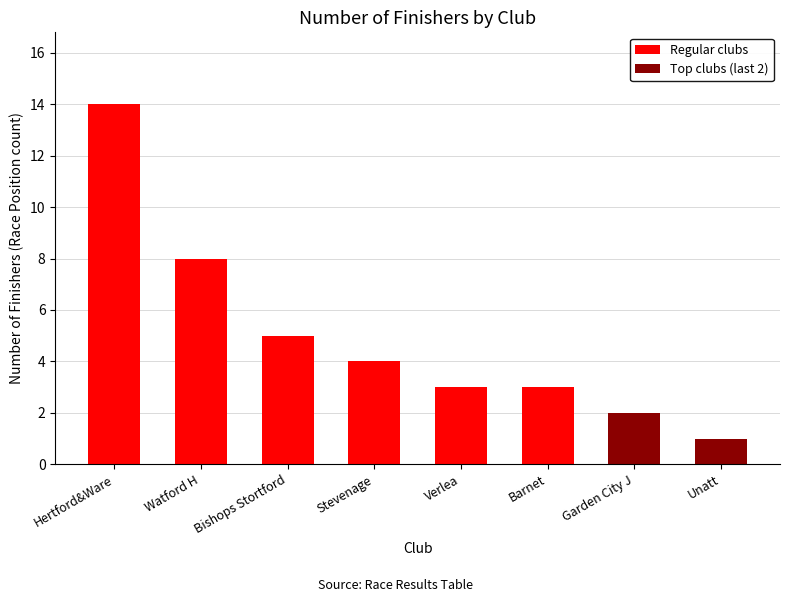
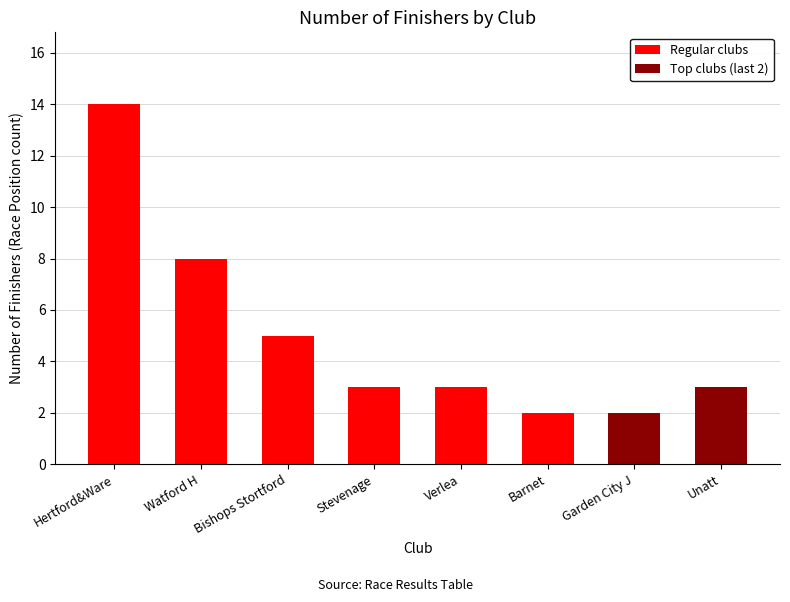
  {
    "Hertford&Ware": 14,
    "Watford H": 8,
    "Bishops Stortford": 5,
-   "Stevenage": 4,
+   "Stevenage": 3,
    "Verlea": 3,
-   "Barnet": 3,
+   "Barnet": 2,
    "Garden City J": 2,
-   "Unatt": 1
+   "Unatt": 3
  }
